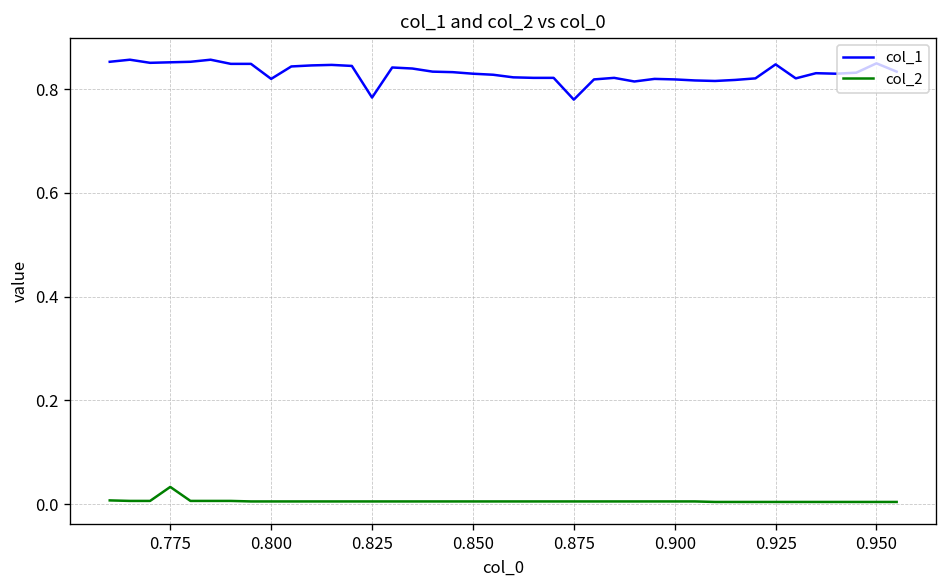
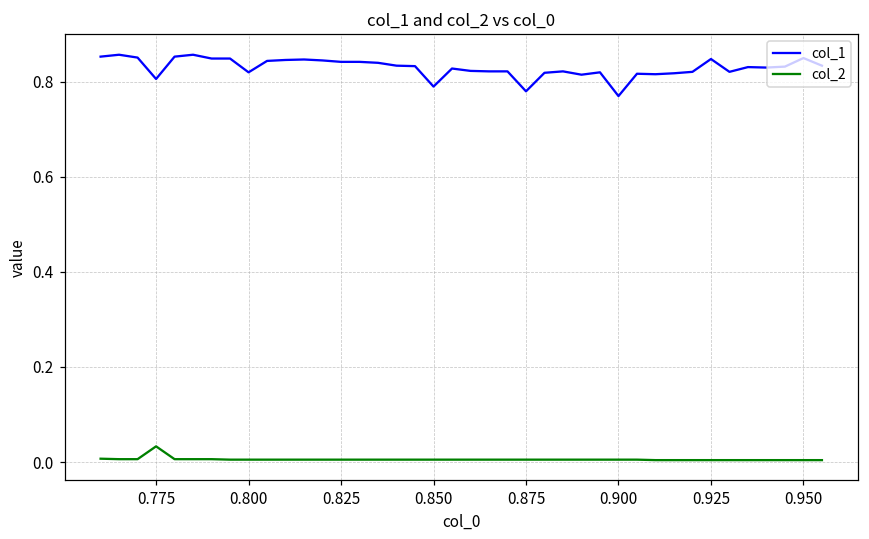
  {
    "col_1": {
-     "0.775": 0.85,
+     "0.775": 0.81,
      "0.800": 0.82,
-     "0.825": 0.78,
-     "0.850": 0.83,
+     "0.825": 0.84,
+     "0.850": 0.79,
      "0.875": 0.78,
-     "0.900": 0.82,
+     "0.900": 0.77,
      "0.925": 0.85
    },
    "col_2": {
      "0.775": 0.03,
      "0.800": 0.01,
      "0.825": 0.01,
      "0.850": 0.01,
      "0.875": 0.01,
      "0.900": 0.01,
      "0.925": 0.00,
      "0.950": 0.00
    }
  }
